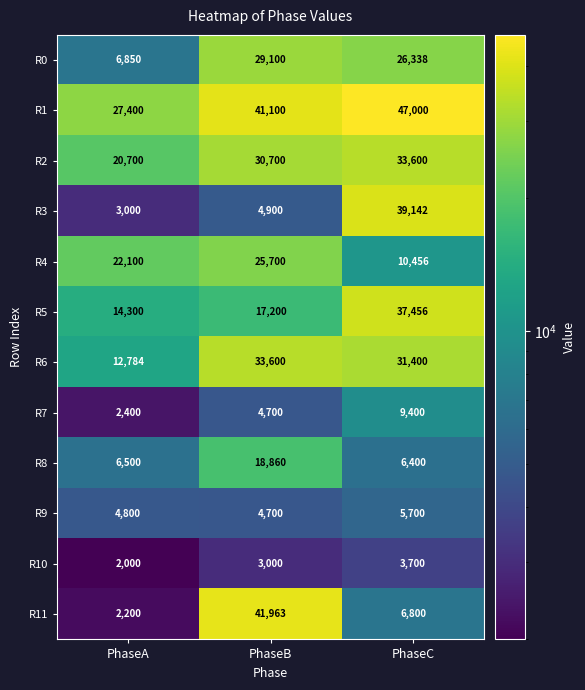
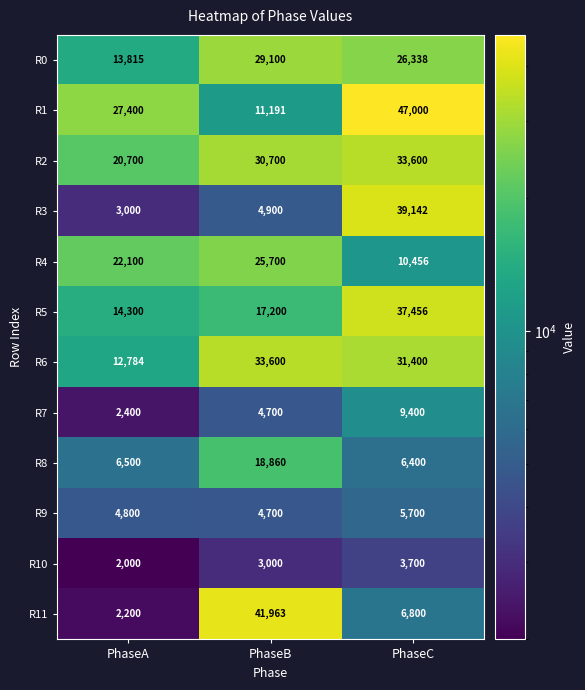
  {
    "R0": {
-     "PhaseA": "6,850",
+     "PhaseA": "13,815",
      "PhaseB": "29,100",
      "PhaseC": "26,338"
    },
    "R1": {
      "PhaseA": "27,400",
-     "PhaseB": "41,100",
+     "PhaseB": "11,191",
      "PhaseC": "47,000"
    },
    "R2": {
      "PhaseA": "20,700",
      "PhaseB": "30,700",
      "PhaseC": "33,600"
    },
    "R3": {
      "PhaseA": "3,000",
      "PhaseB": "4,900",
      "PhaseC": "39,142"
    },
    "R4": {
      "PhaseA": "22,100",
      "PhaseB": "25,700",
      "PhaseC": "10,456"
    },
    "R5": {
      "PhaseA": "14,300",
      "PhaseB": "17,200",
      "PhaseC": "37,456"
    },
    "R6": {
      "PhaseA": "12,784",
      "PhaseB": "33,600",
      "PhaseC": "31,400"
    },
    "R7": {
      "PhaseA": "2,400",
      "PhaseB": "4,700",
      "PhaseC": "9,400"
    },
    "R8": {
      "PhaseA": "6,500",
      "PhaseB": "18,860",
      "PhaseC": "6,400"
    },
    "R9": {
      "PhaseA": "4,800",
      "PhaseB": "4,700",
      "PhaseC": "5,700"
    },
    "R10": {
      "PhaseA": "2,000",
      "PhaseB": "3,000",
      "PhaseC": "3,700"
    },
    "R11": {
      "PhaseA": "2,200",
      "PhaseB": "41,963",
      "PhaseC": "6,800"
    }
  }
